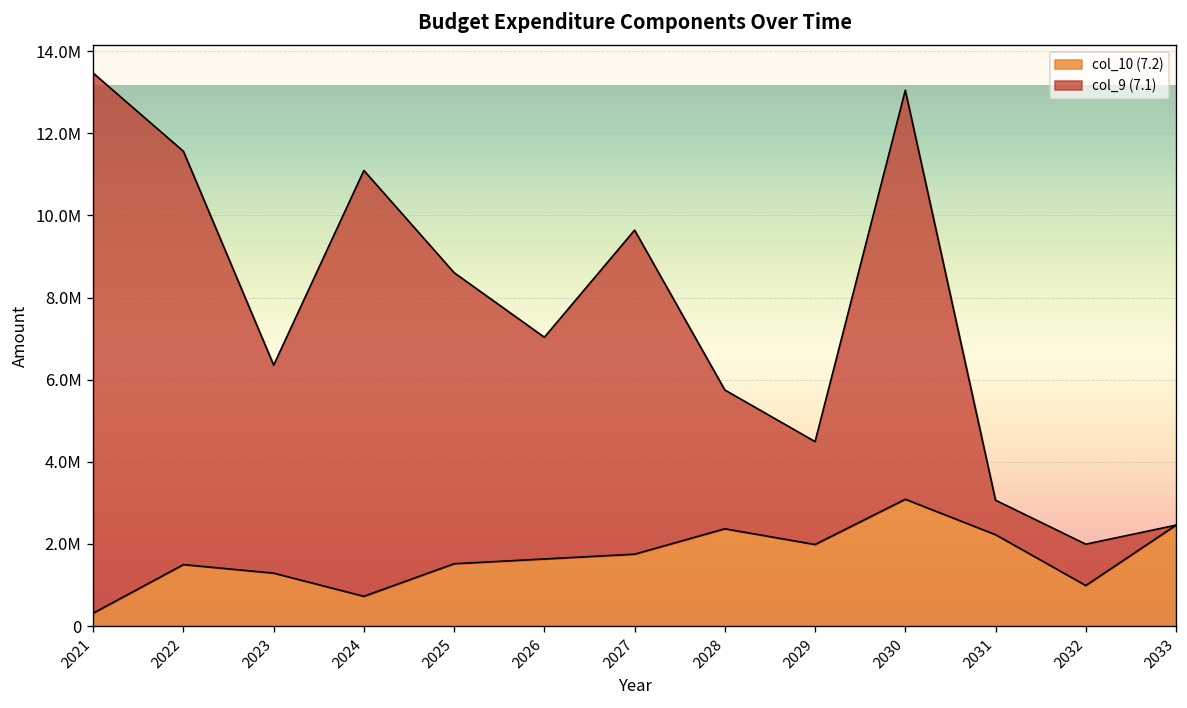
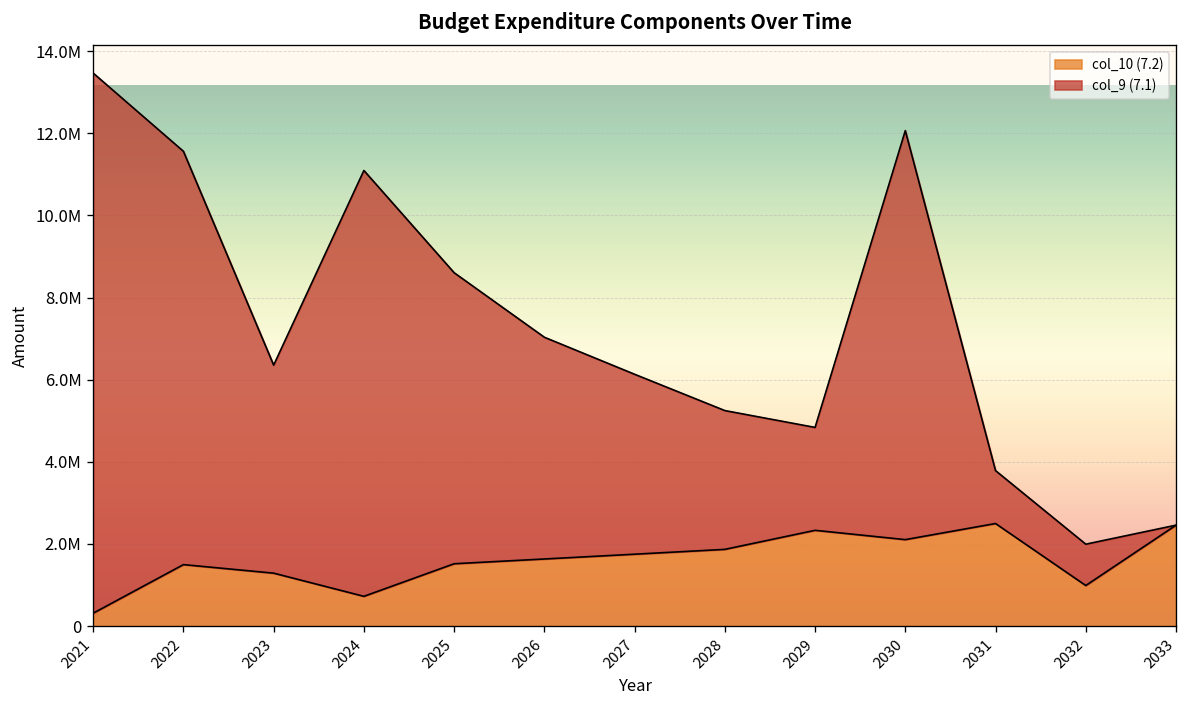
  {
    "col_10 (7.2)": {
      "2021": 300000,
      "2022": 1500000,
      "2023": 1300000,
      "2024": 700000,
      "2025": 1500000,
      "2026": 1600000,
      "2027": 1800000,
-     "2028": 2400000,
-     "2029": 2000000,
-     "2030": 3100000,
-     "2031": 2200000,
+     "2028": 1900000,
+     "2029": 2300000,
+     "2030": 2100000,
+     "2031": 2500000,
      "2032": 1000000
    },
    "col_9 (7.1)": {
      "2021": 13200000,
      "2022": 10100000,
      "2023": 5100000,
      "2024": 10400000,
      "2025": 7100000,
      "2026": 5400000,
-     "2027": 7900000,
+     "2027": 4400000,
      "2028": 3400000,
      "2029": 2500000,
      "2030": 10000000,
-     "2031": 800000,
+     "2031": 1300000,
      "2032": 1000000
    }
  }
